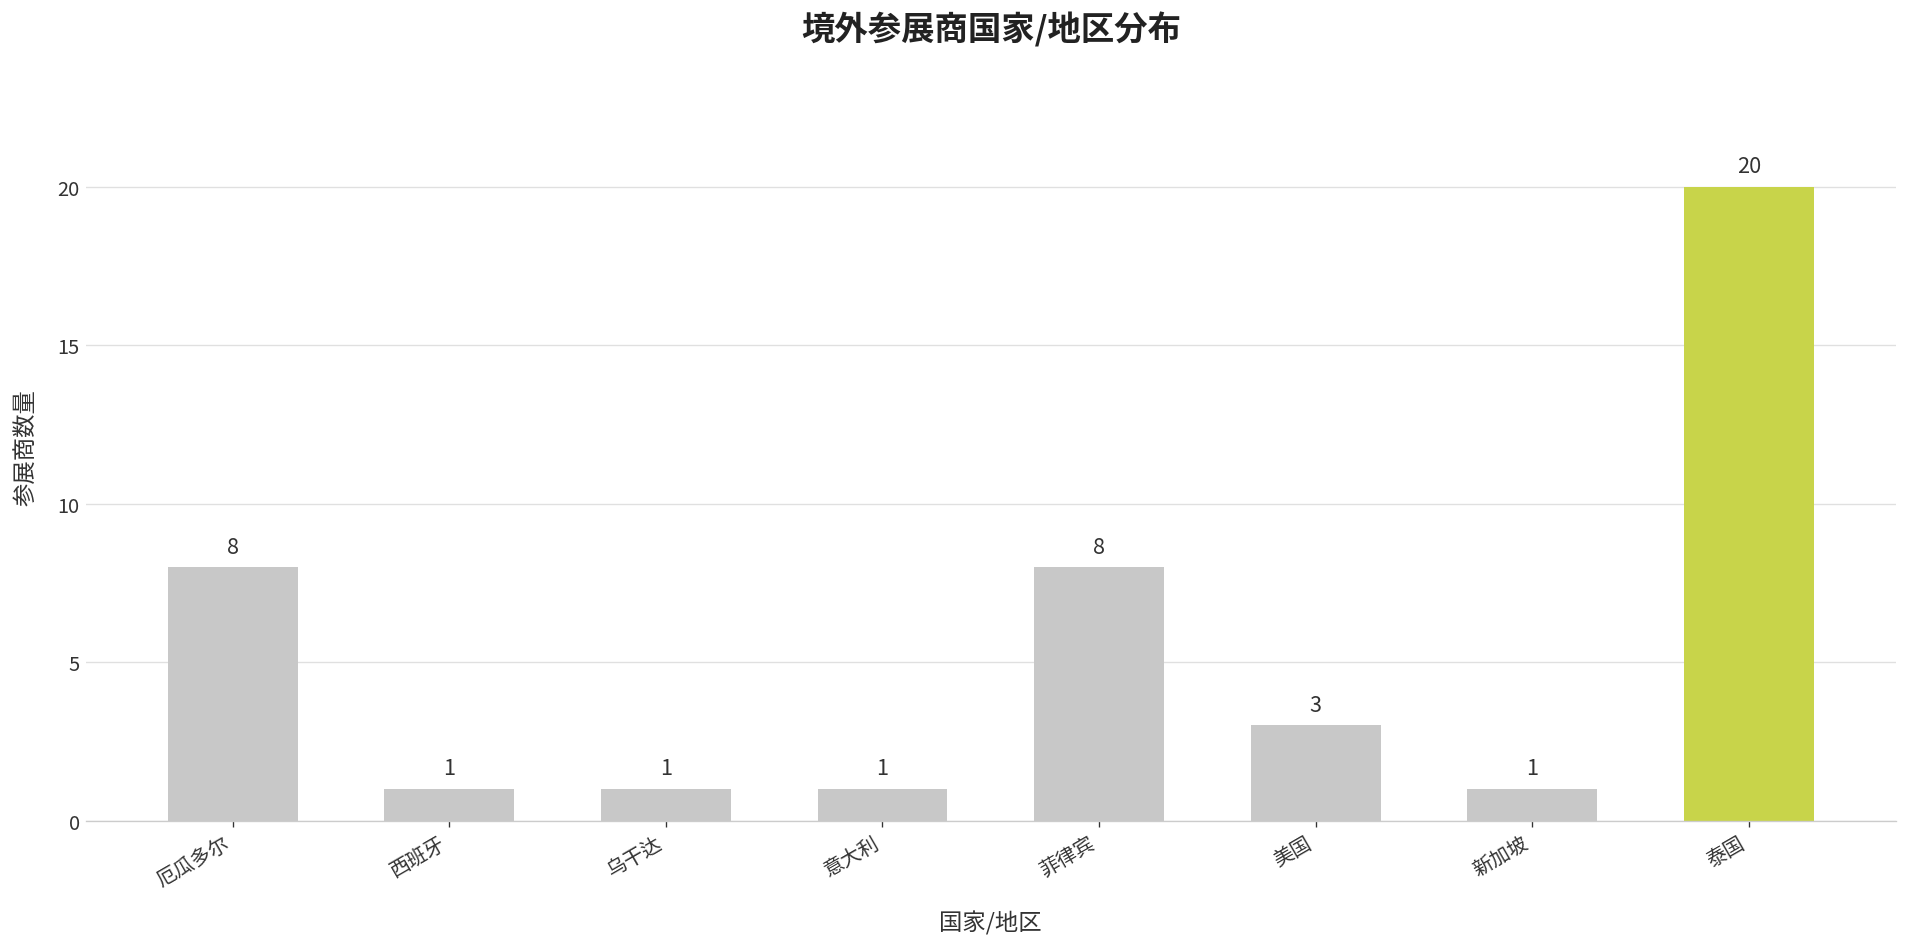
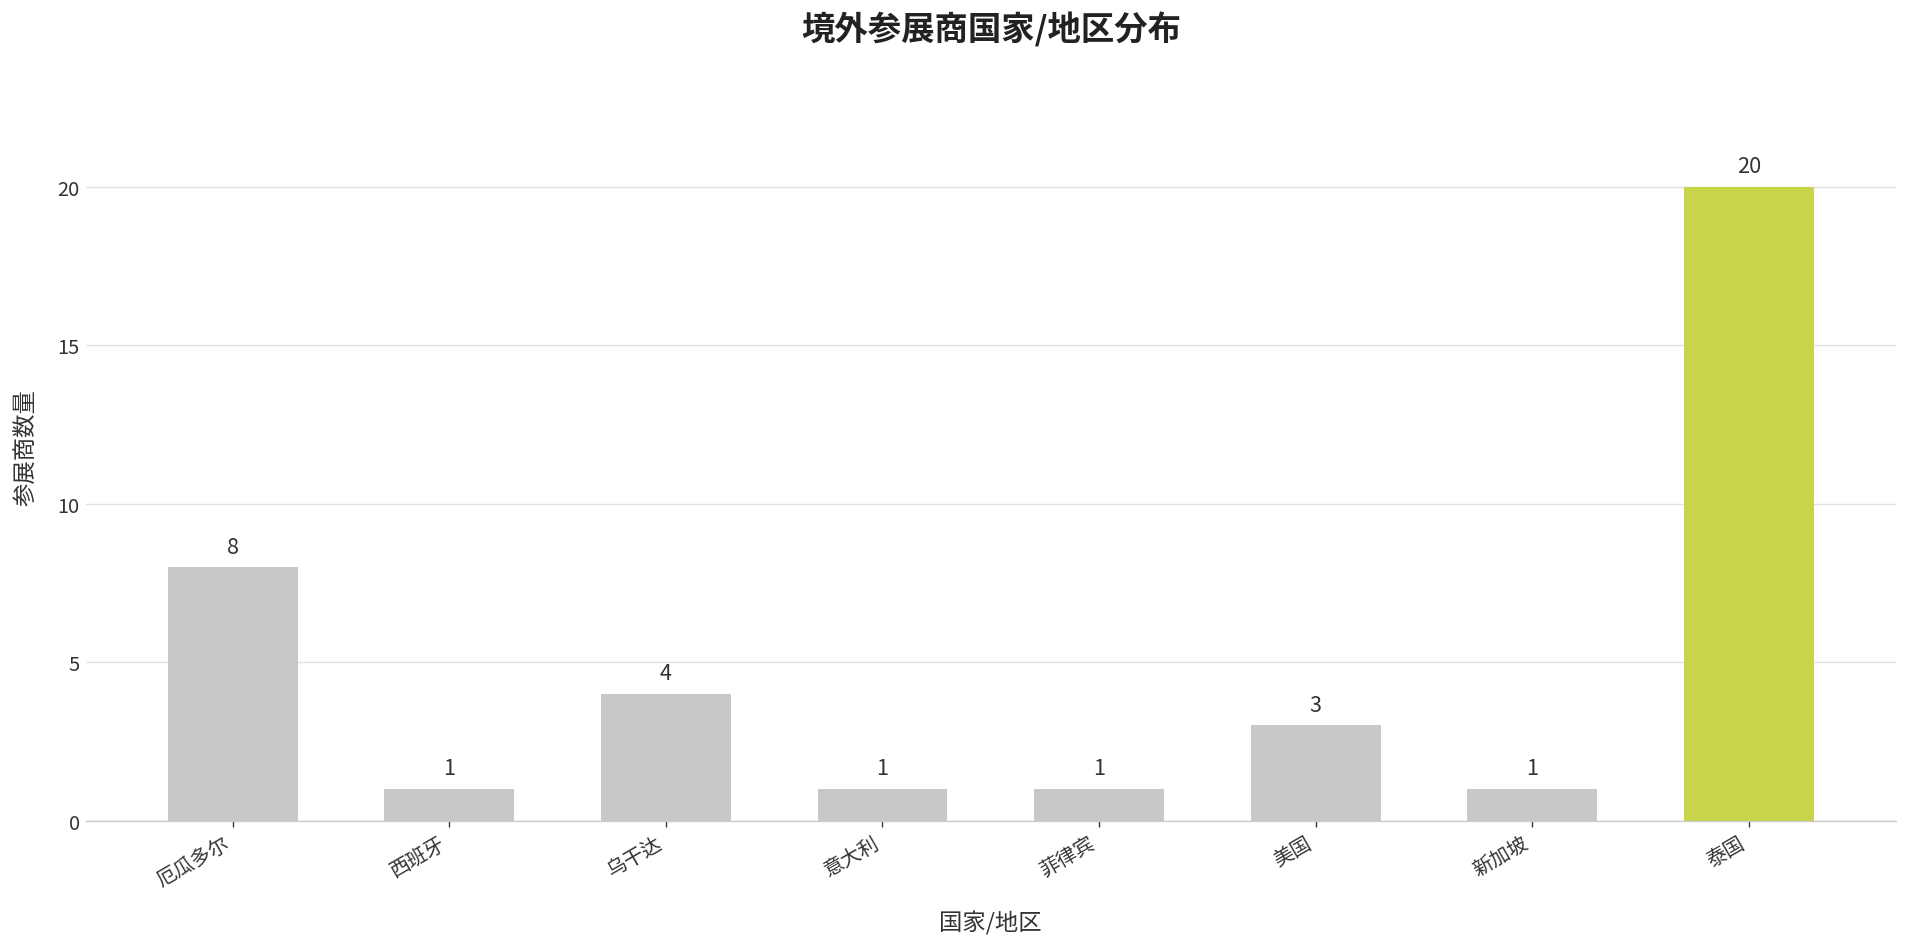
  {
    "厄瓜多尔": 8,
    "西班牙": 1,
-   "乌干达": 1,
+   "乌干达": 4,
    "意大利": 1,
-   "菲律宾": 8,
+   "菲律宾": 1,
    "美国": 3,
    "新加坡": 1,
    "泰国": 20
  }
